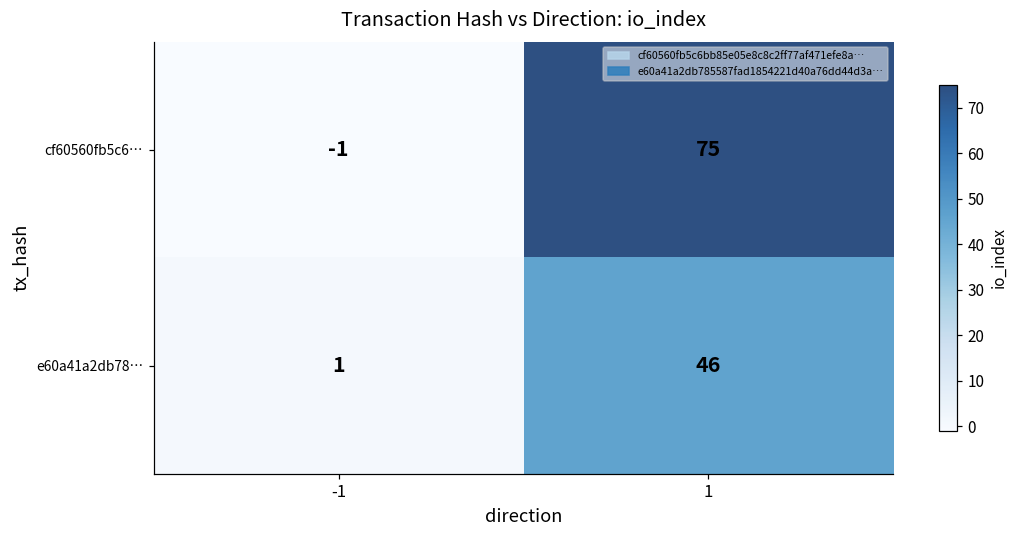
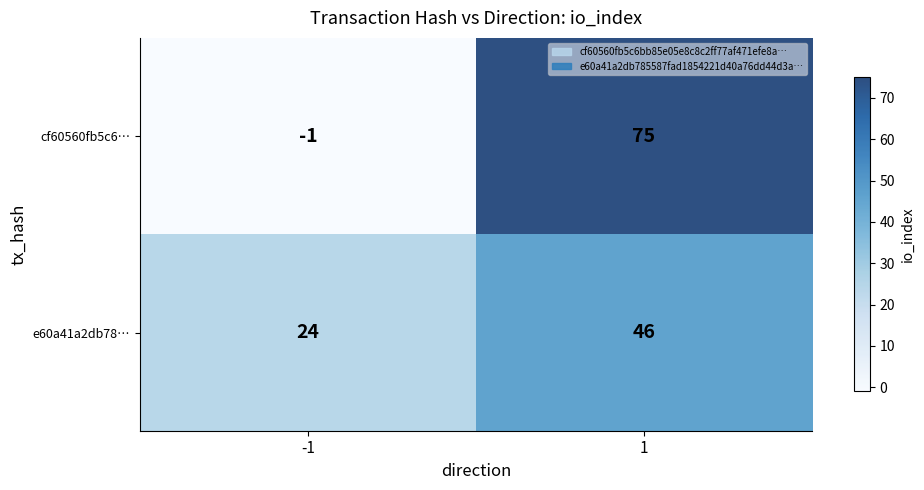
  {
    "cf60560fb5c6…": {
      "-1": -1,
      "1": 75
    },
    "e60a41a2db78…": {
-     "-1": 1,
+     "-1": 24,
      "1": 46
    }
  }
